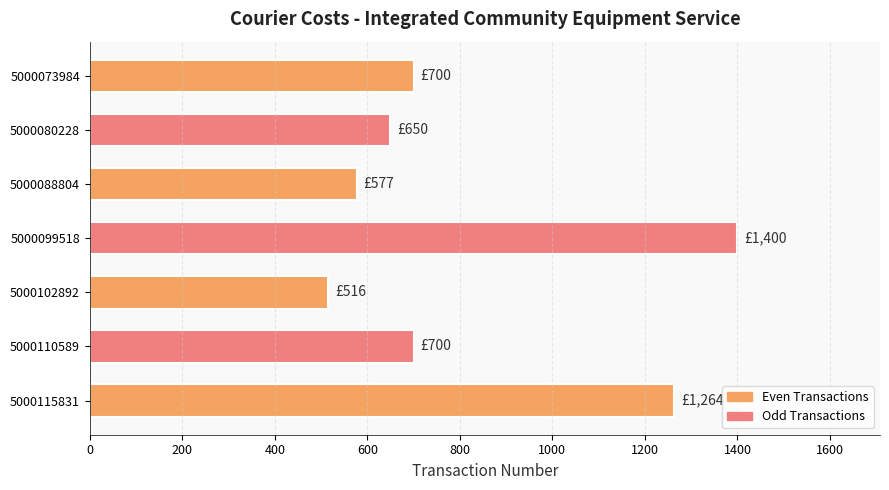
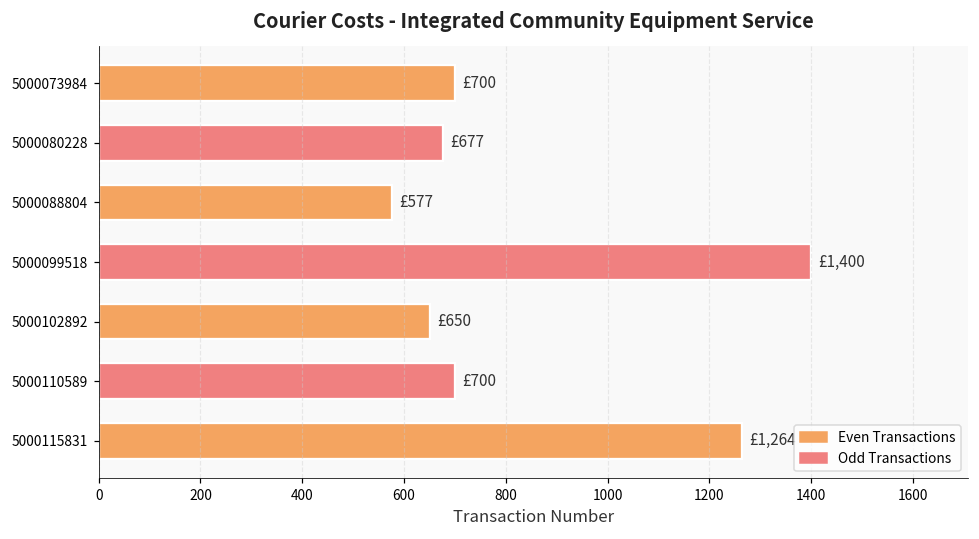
  {
    "5000073984": "£700",
-   "5000080228": "£650",
+   "5000080228": "£677",
    "5000088804": "£577",
    "5000099518": "£1,400",
-   "5000102892": "£516",
+   "5000102892": "£650",
    "5000110589": "£700"
  }
